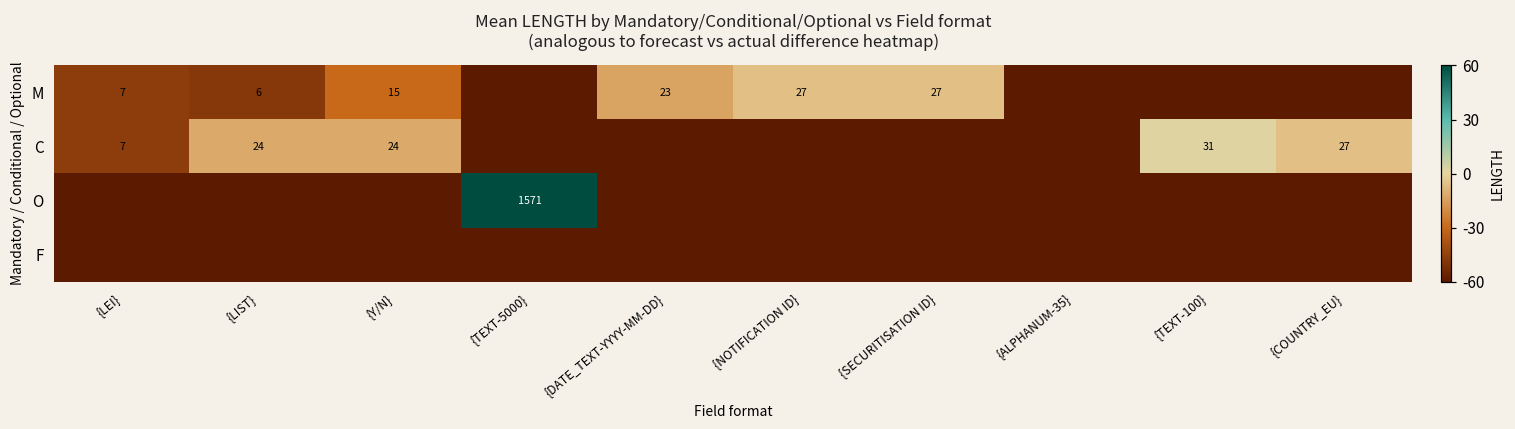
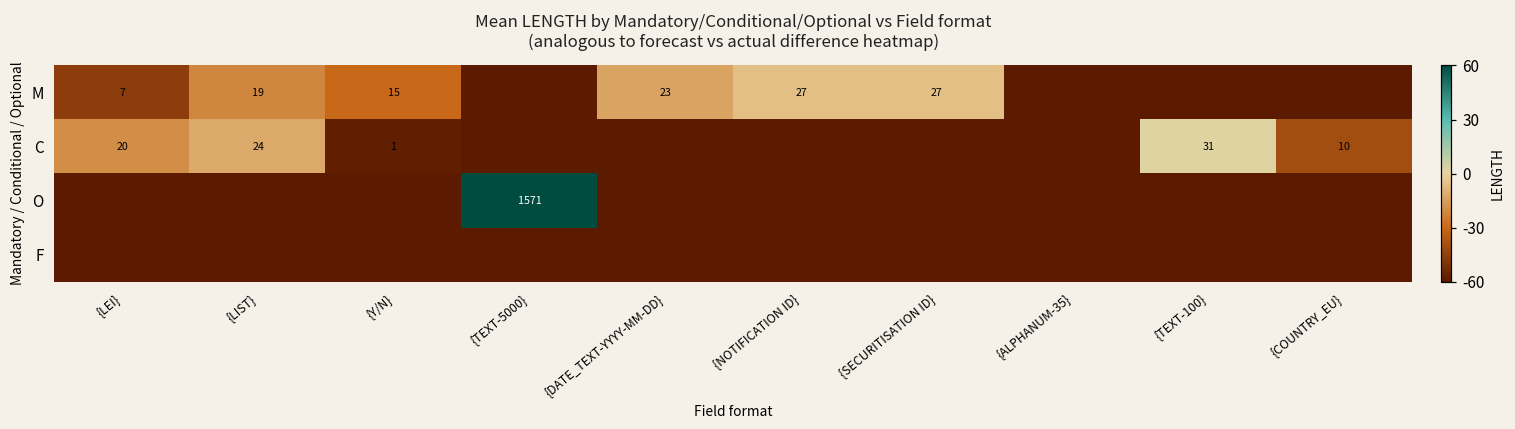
  {
    "M": {
      "{LEI}": 7,
-     "{LIST}": 6,
+     "{LIST}": 19,
      "{Y/N}": 15,
      "{DATE_TEXT-YYYY-MM-DD}": 23,
      "{NOTIFICATION ID}": 27,
      "{SECURITISATION ID}": 27
    },
    "C": {
-     "{LEI}": 7,
+     "{LEI}": 20,
      "{LIST}": 24,
-     "{Y/N}": 24,
+     "{Y/N}": 1,
      "{TEXT-100}": 31,
-     "{COUNTRY_EU}": 27
+     "{COUNTRY_EU}": 10
    },
    "O": {
      "{TEXT-5000}": 1571
    }
  }
